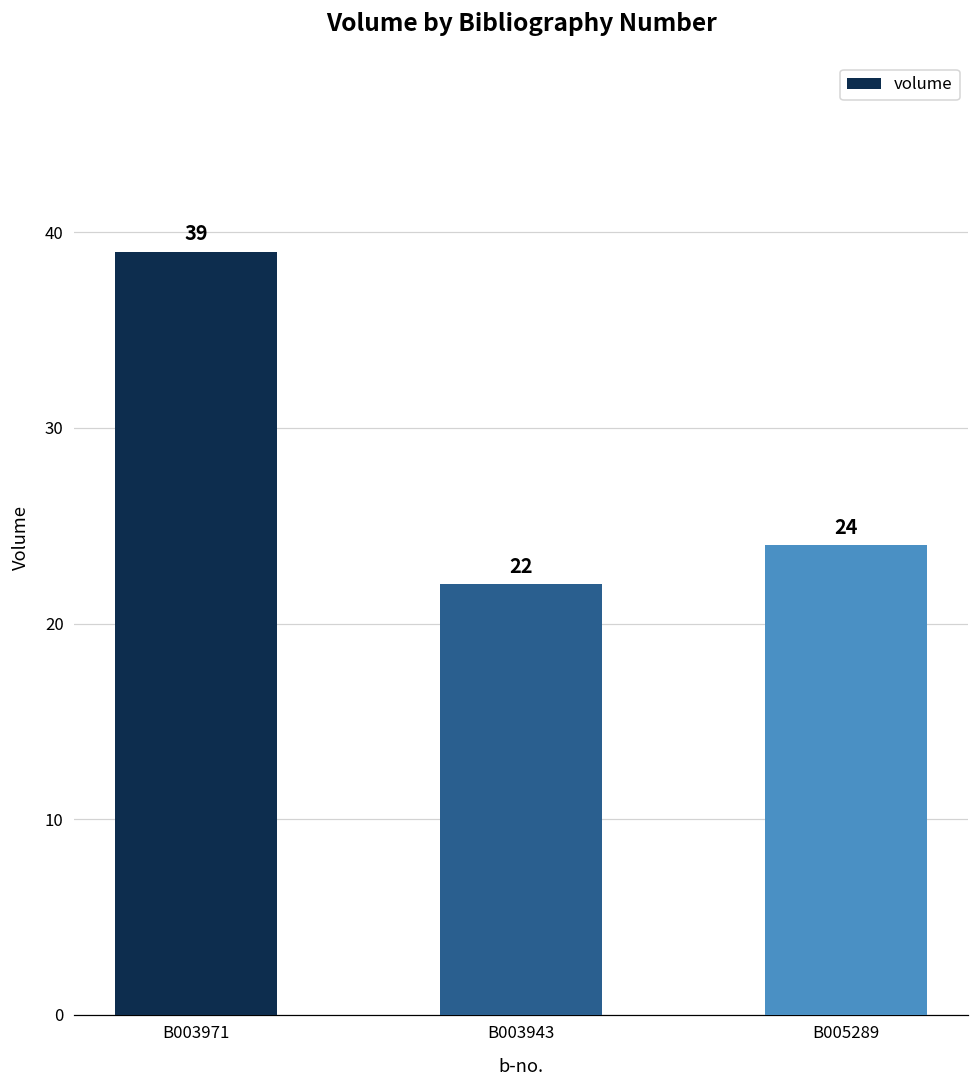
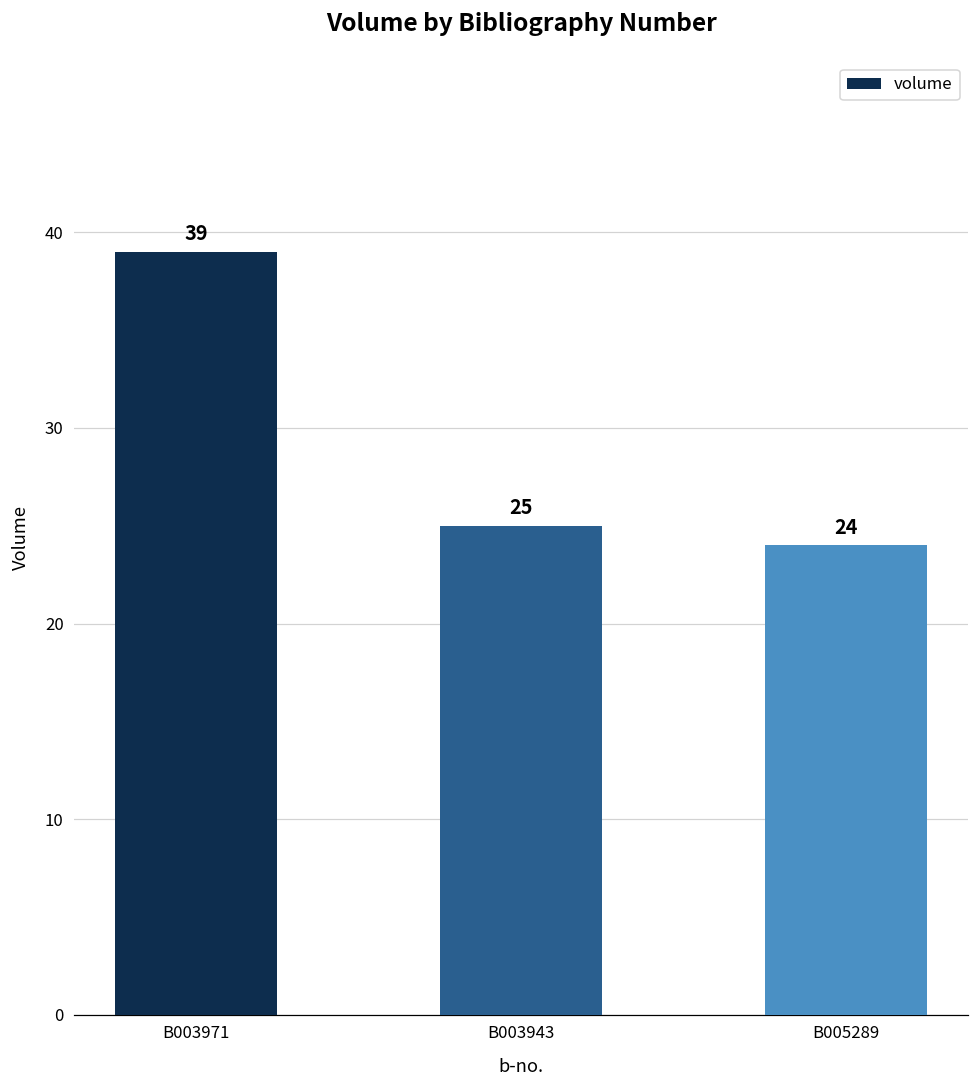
  {
    "B003971": 39,
-   "B003943": 22,
+   "B003943": 25,
    "B005289": 24
  }
